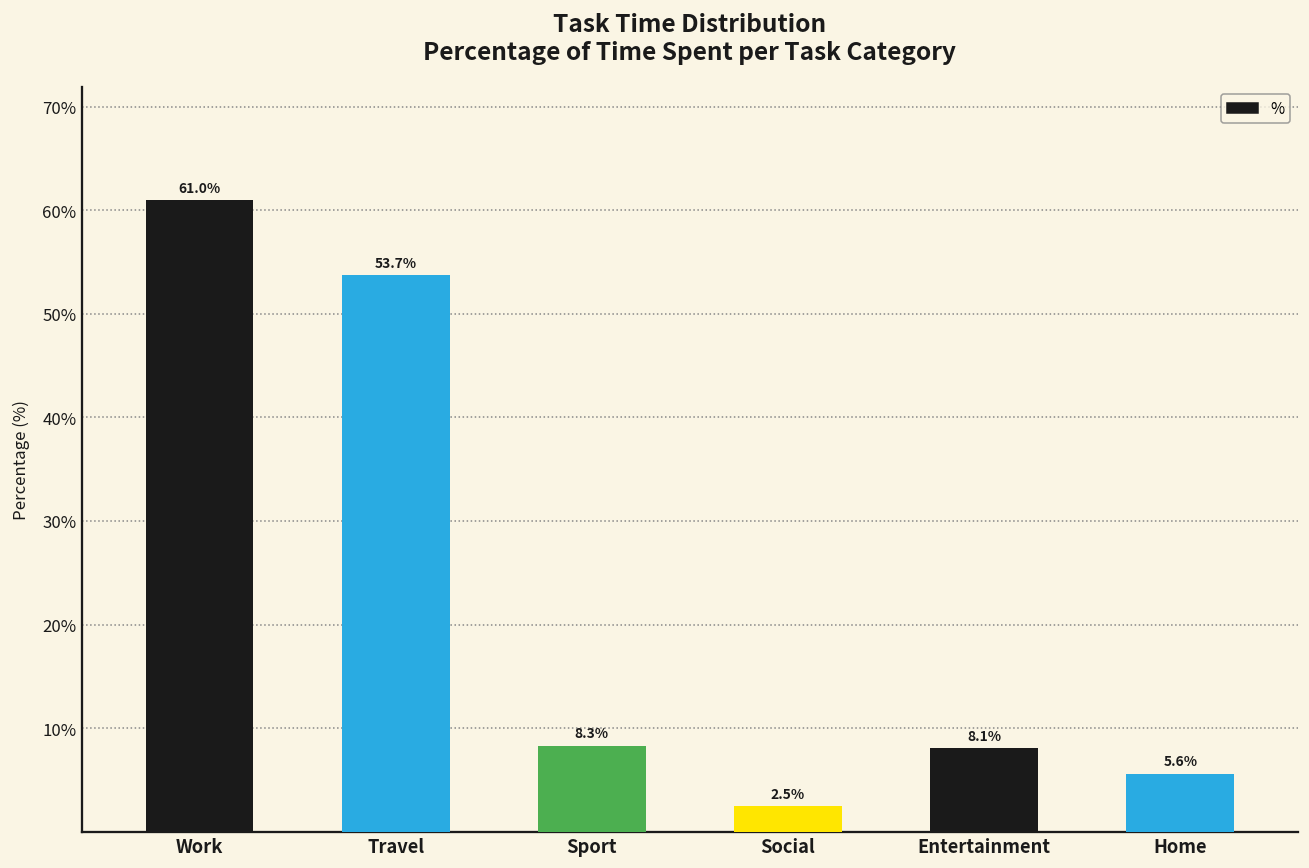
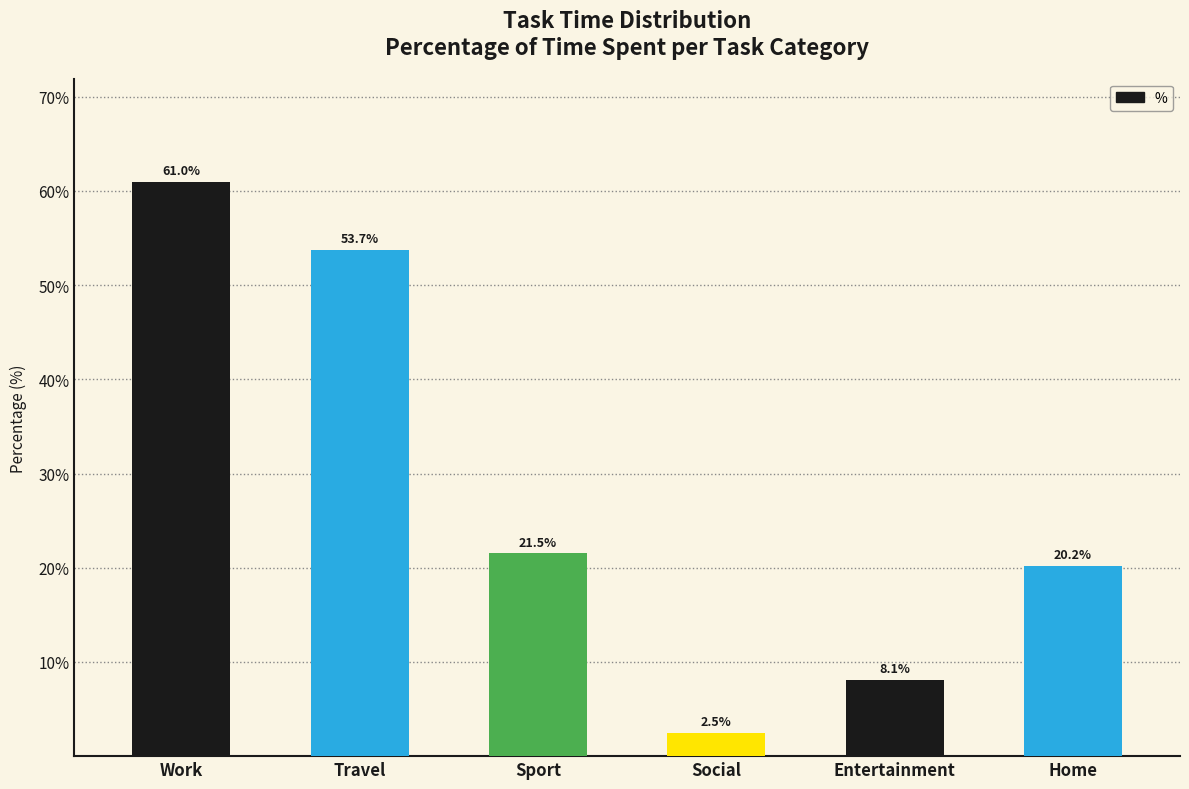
  {
    "Work": "61.0%",
    "Travel": "53.7%",
-   "Sport": "8.3%",
+   "Sport": "21.5%",
    "Social": "2.5%",
    "Entertainment": "8.1%",
-   "Home": "5.6%"
+   "Home": "20.2%"
  }
